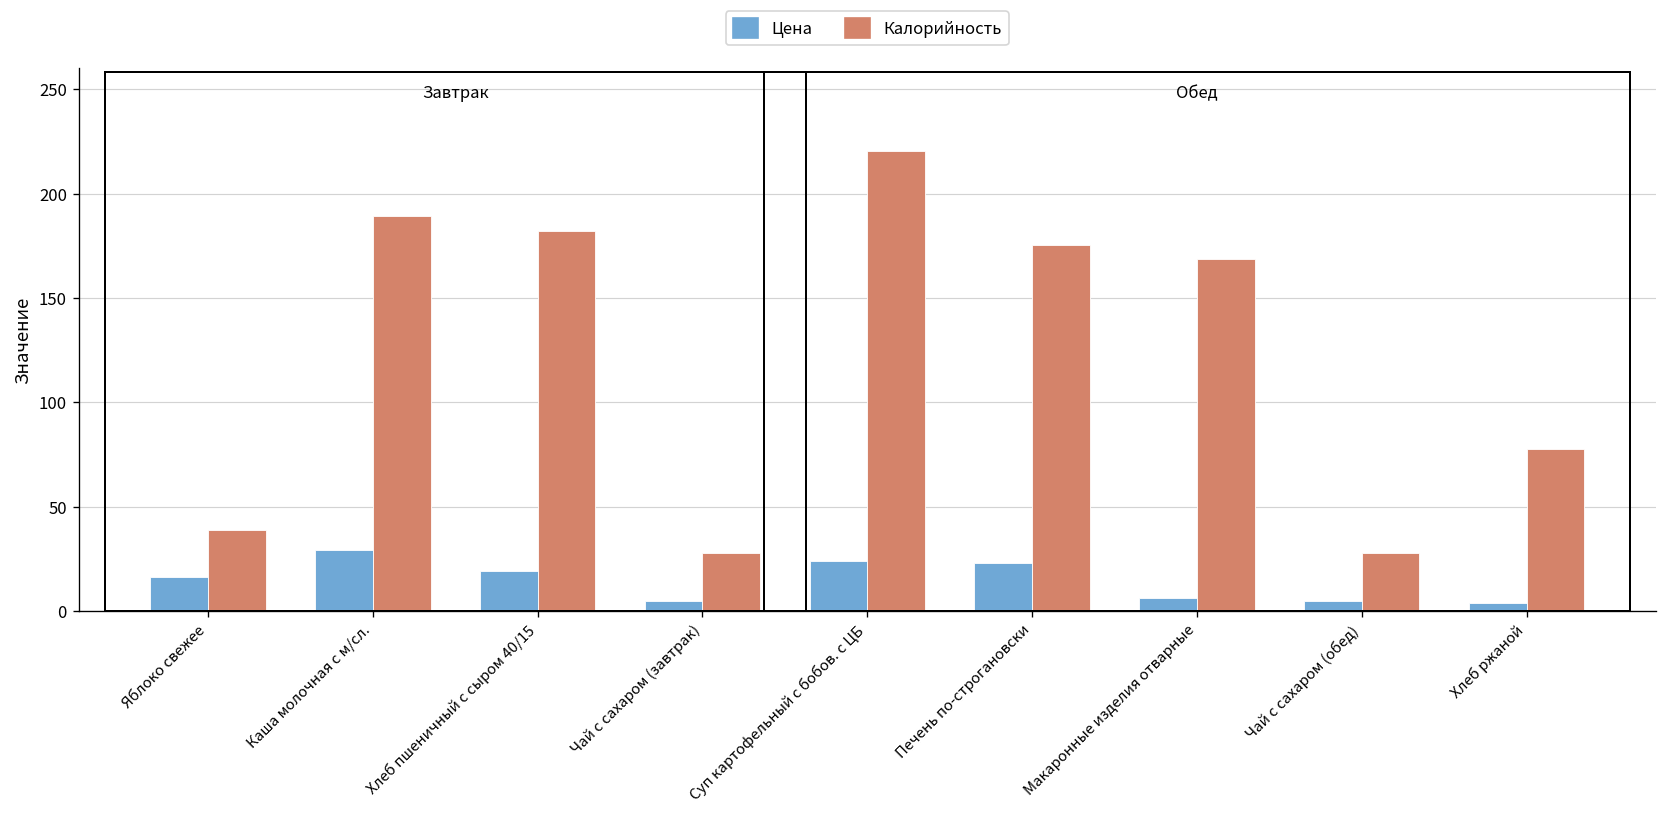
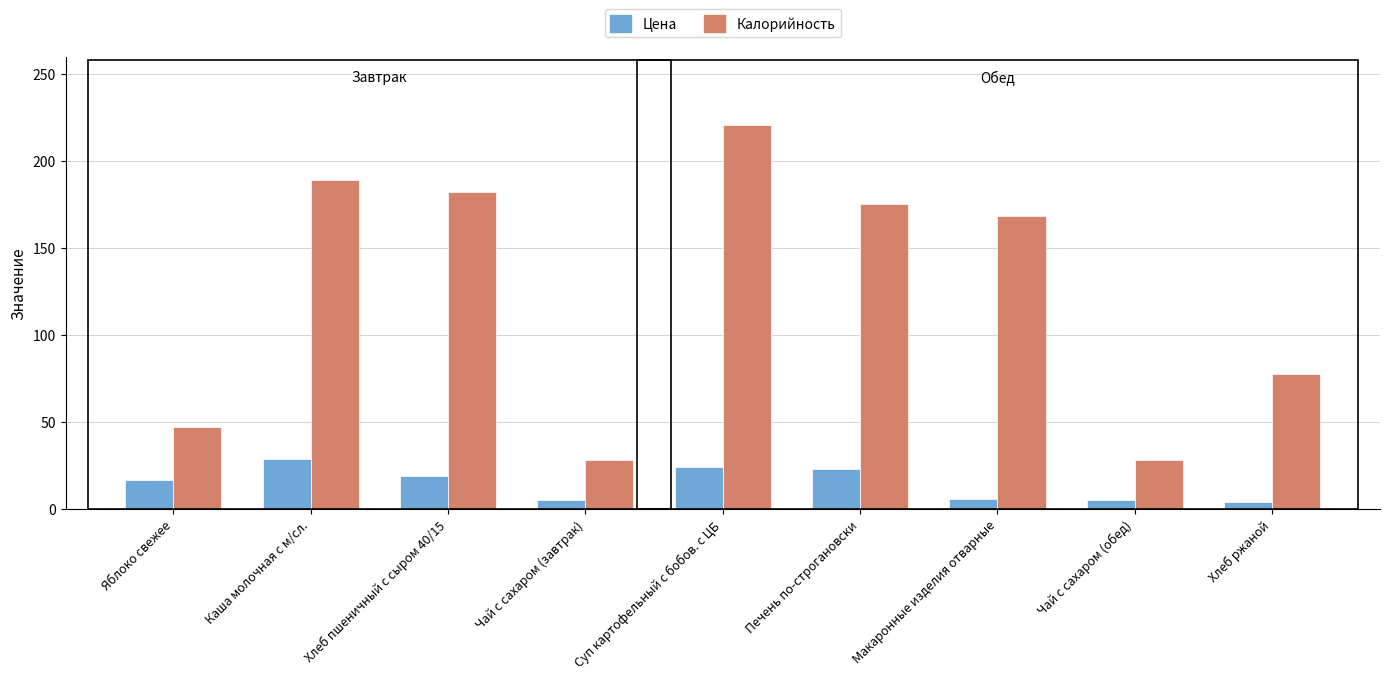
  {
    "Цена": {
      "Яблоко свежее": 16,
      "Каша молочная с м/сл.": 29,
      "Хлеб пшеничный с сыром 40/15": 19,
      "Чай с сахаром (завтрак)": 5,
      "Суп картофельный с бобов. с ЦБ": 24,
      "Печень по-строгановски": 23,
      "Макаронные изделия отварные": 6,
      "Чай с сахаром (обед)": 5,
      "Хлеб ржаной": 4
    },
    "Калорийность": {
-     "Яблоко свежее": 39,
+     "Яблоко свежее": 47,
      "Каша молочная с м/сл.": 189,
      "Хлеб пшеничный с сыром 40/15": 182,
      "Чай с сахаром (завтрак)": 28,
      "Суп картофельный с бобов. с ЦБ": 221,
      "Печень по-строгановски": 175,
      "Макаронные изделия отварные": 168,
      "Чай с сахаром (обед)": 28,
      "Хлеб ржаной": 78
    }
  }
